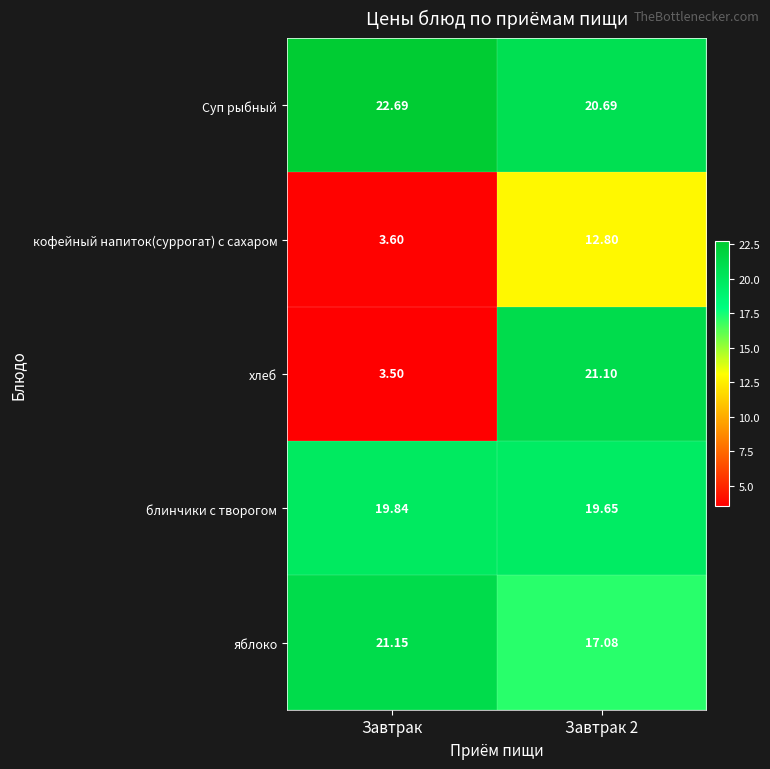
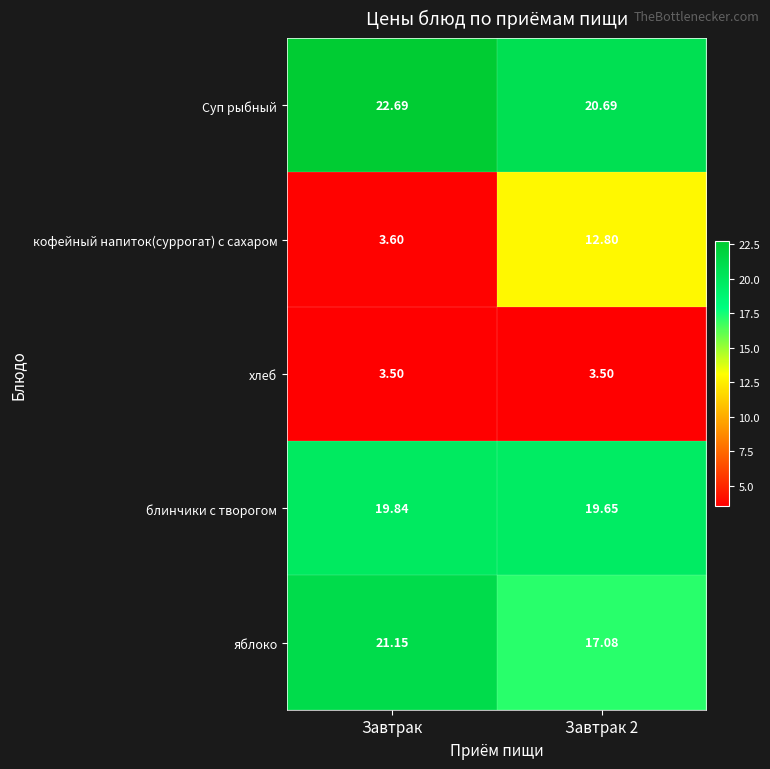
  {
    "Суп рыбный": {
      "Завтрак": 22.69,
      "Завтрак 2": 20.69
    },
    "кофейный напиток(суррогат) с сахаром": {
      "Завтрак": 3.60,
      "Завтрак 2": 12.80
    },
    "хлеб": {
      "Завтрак": 3.50,
-     "Завтрак 2": 21.10
+     "Завтрак 2": 3.50
    },
    "блинчики с творогом": {
      "Завтрак": 19.84,
      "Завтрак 2": 19.65
    },
    "яблоко": {
      "Завтрак": 21.15,
      "Завтрак 2": 17.08
    }
  }
